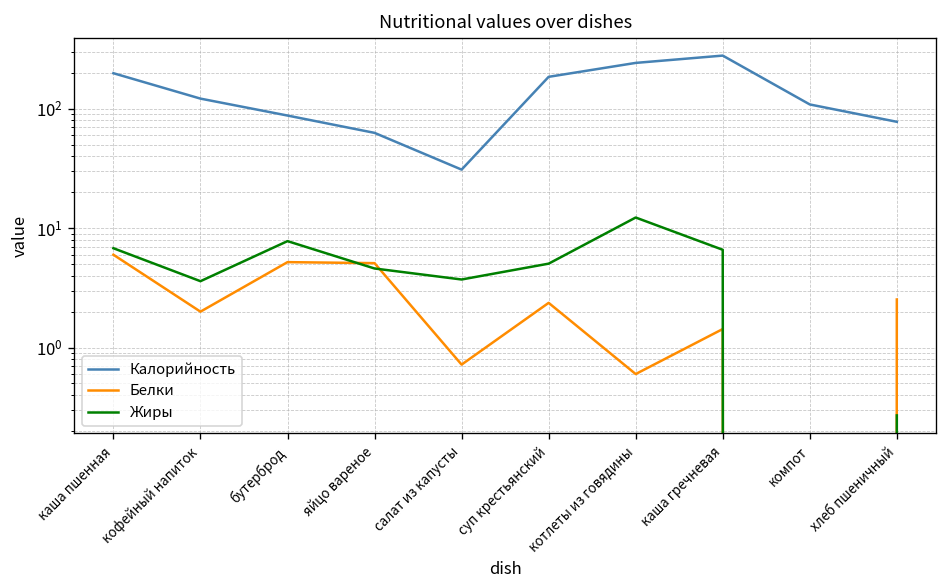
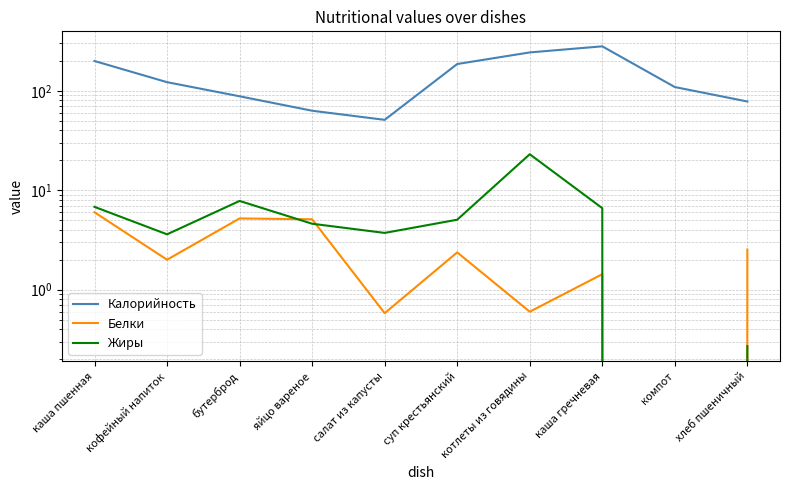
  {
    "Калорийность": {
      "каша пшенная": 200,
      "кофейный напиток": 120,
      "бутерброд": 90,
      "яйцо вареное": 60,
-     "салат из капусты": 31,
+     "салат из капусты": 50,
      "суп крестьянский": 190,
      "котлеты из говядины": 240,
      "каша гречневая": 280,
      "компот": 110,
      "хлеб пшеничный": 80
    },
    "Белки": {
      "каша пшенная": 6,
      "кофейный напиток": 2.0,
      "бутерброд": 5,
      "яйцо вареное": 5,
-     "салат из капусты": 0.7,
+     "салат из капусты": 0.6,
      "суп крестьянский": 2.4,
      "котлеты из говядины": 0.6,
      "каша гречневая": 1.4,
      "хлеб пшеничный": 2.5
    },
    "Жиры": {
      "каша пшенная": 7,
      "кофейный напиток": 3.6,
      "бутерброд": 8,
      "яйцо вареное": 5,
      "салат из капусты": 3.7,
      "суп крестьянский": 5,
-     "котлеты из говядины": 12,
+     "котлеты из говядины": 23,
      "каша гречневая": 7,
      "хлеб пшеничный": 0.27
    }
  }
